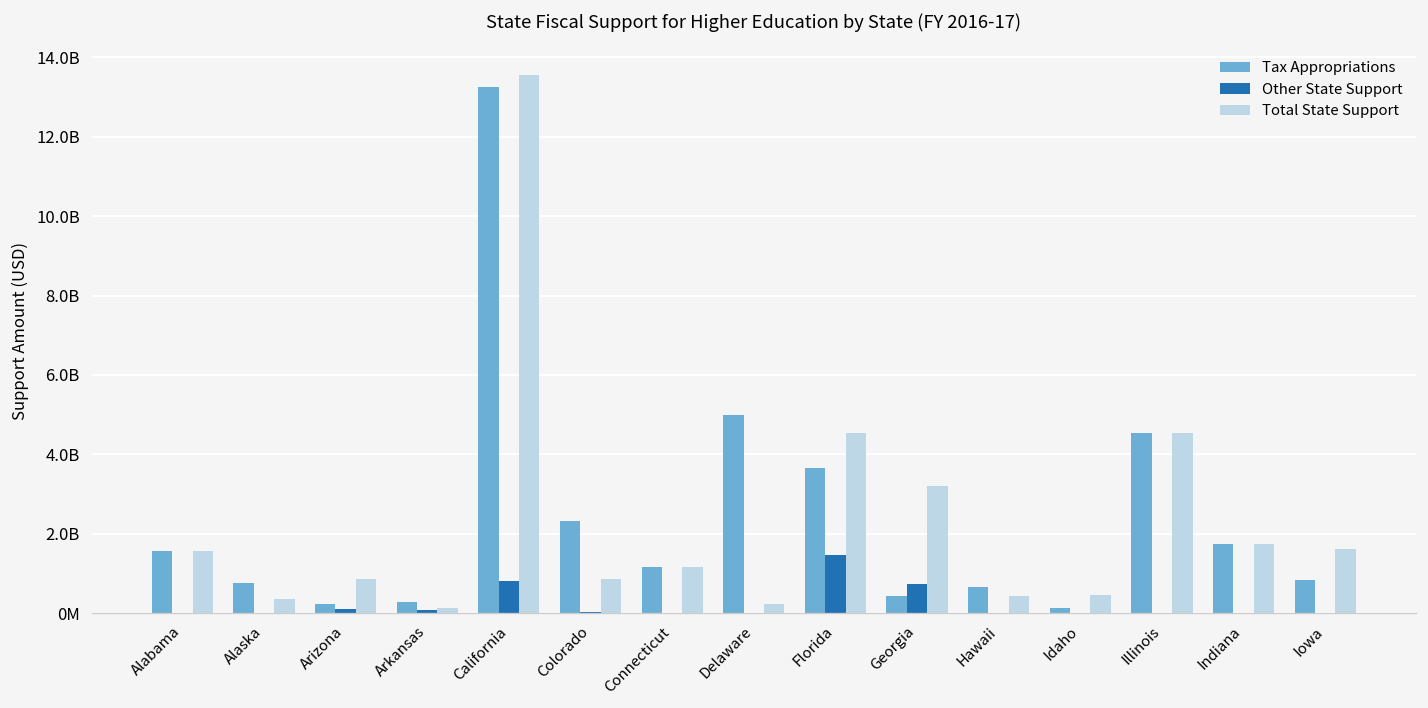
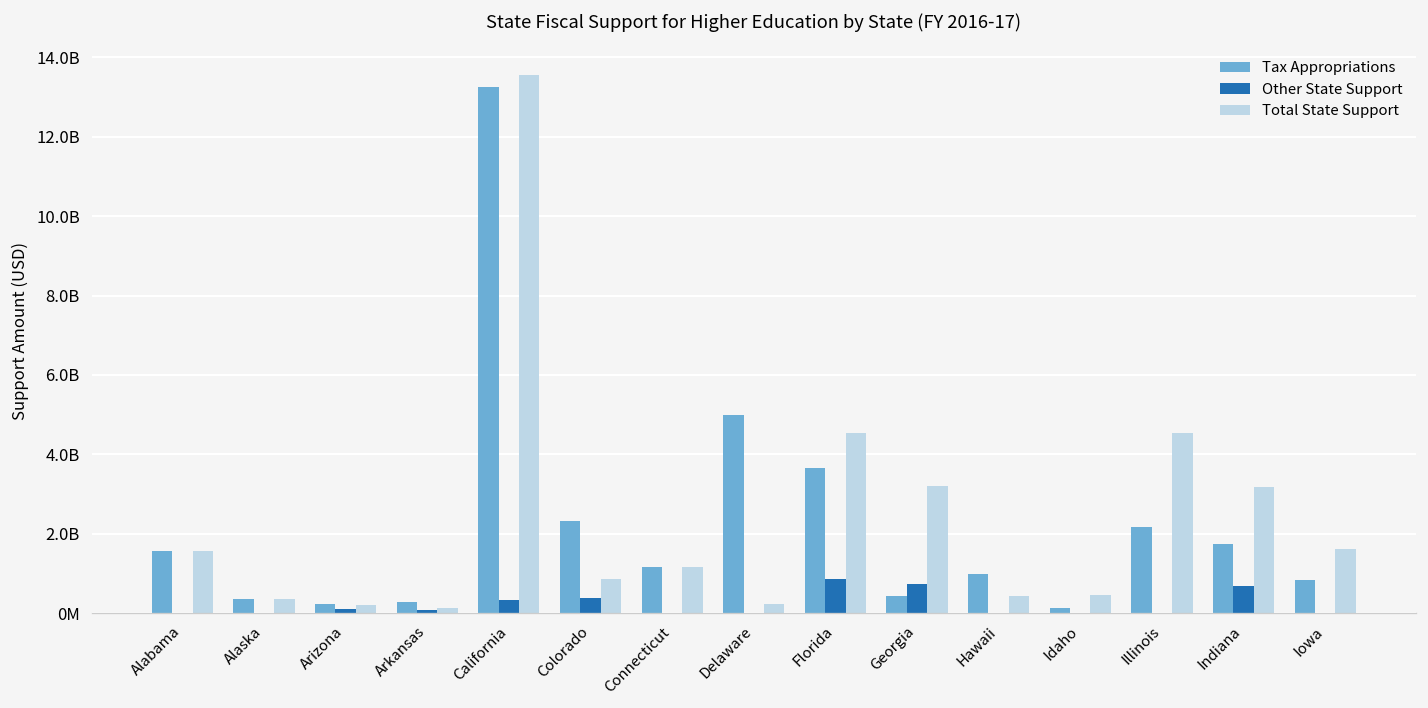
  {
    "Tax Appropriations": {
      "Alabama": 1600000000,
-     "Alaska": 800000000,
+     "Alaska": 400000000,
      "Arizona": 200000000,
      "Arkansas": 300000000,
      "California": 13200000000,
      "Colorado": 2300000000,
      "Connecticut": 1200000000,
      "Delaware": 5000000000,
      "Florida": 3700000000,
      "Georgia": 400000000,
-     "Hawaii": 700000000,
+     "Hawaii": 1000000000,
      "Idaho": 100000000,
-     "Illinois": 4500000000,
+     "Illinois": 2200000000,
      "Indiana": 1700000000,
      "Iowa": 800000000
    },
    "Other State Support": {
      "Alabama": 0,
      "Alaska": 0,
      "Arizona": 100000000,
      "Arkansas": 100000000,
-     "California": 800000000,
-     "Colorado": 0,
+     "California": 300000000,
+     "Colorado": 400000000,
      "Delaware": 0,
-     "Florida": 1500000000,
+     "Florida": 900000000,
      "Georgia": 700000000,
      "Illinois": 0,
-     "Indiana": 0,
+     "Indiana": 700000000,
      "Iowa": 0
    },
    "Total State Support": {
      "Alabama": 1600000000,
      "Alaska": 400000000,
-     "Arizona": 900000000,
+     "Arizona": 200000000,
      "Arkansas": 100000000,
      "California": 13600000000,
      "Colorado": 900000000,
      "Connecticut": 1200000000,
      "Delaware": 200000000,
      "Florida": 4500000000,
      "Georgia": 3200000000,
      "Hawaii": 400000000,
      "Idaho": 500000000,
      "Illinois": 4500000000,
-     "Indiana": 1700000000,
+     "Indiana": 3200000000,
      "Iowa": 1600000000
    }
  }
